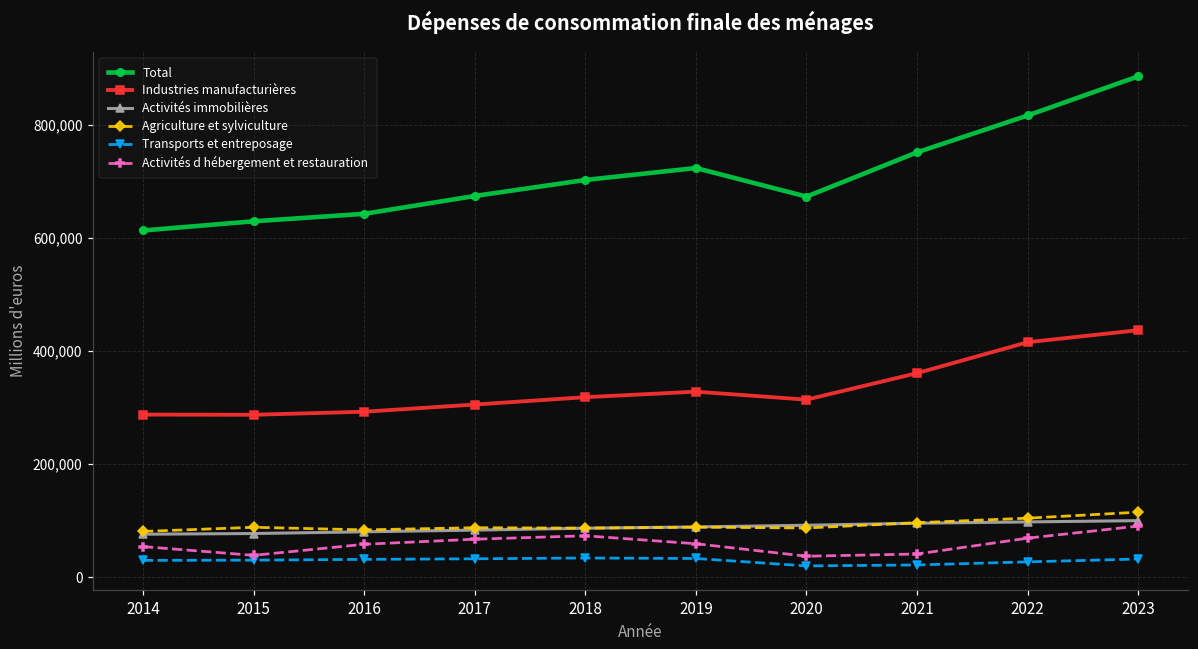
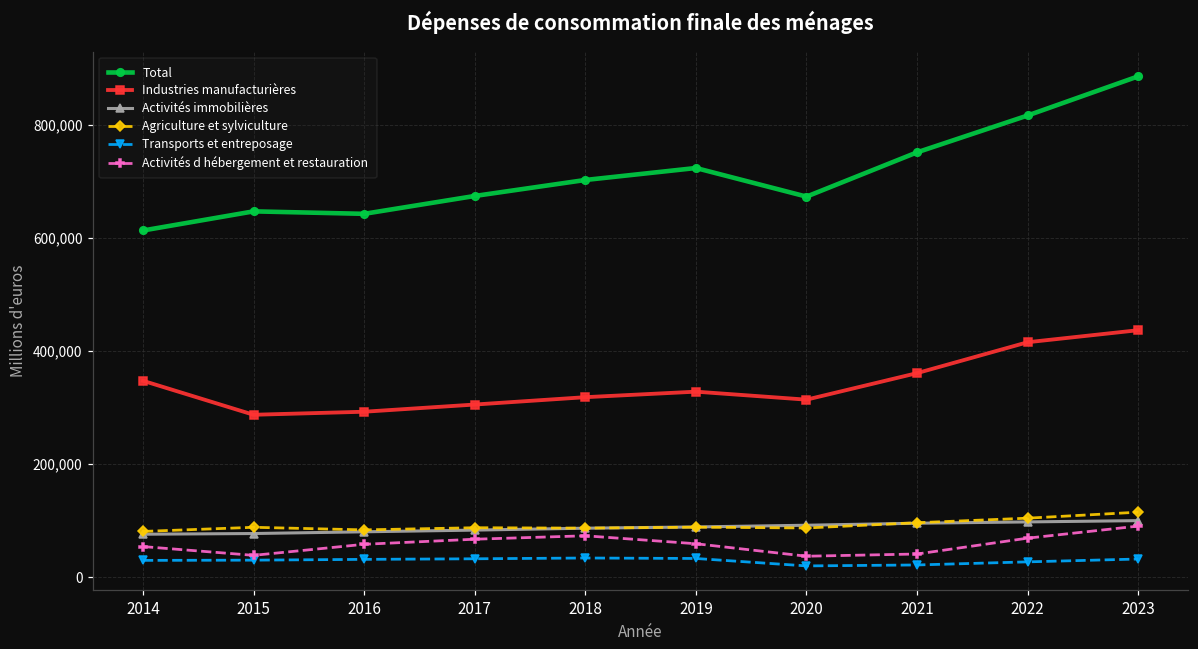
  {
    "Total": {
      "2014": "610,000",
-     "2015": "630,000",
+     "2015": "650,000",
      "2016": "640,000",
      "2017": "670,000",
      "2018": "700,000",
      "2019": "720,000",
      "2020": "670,000",
      "2021": "750,000",
      "2022": "820,000",
      "2023": "890,000"
    },
    "Industries manufacturières": {
-     "2014": "290,000",
+     "2014": "350,000",
      "2015": "290,000",
      "2016": "290,000",
      "2017": "310,000",
      "2018": "320,000",
      "2019": "330,000",
      "2020": "310,000",
      "2021": "360,000",
      "2022": "420,000",
      "2023": "440,000"
    },
    "Activités immobilières": {
      "2015": "80,000",
      "2022": "100,000",
      "2023": "100,000"
    },
    "Agriculture et sylviculture": {
      "2015": "90,000",
      "2022": "100,000",
      "2023": "110,000"
    },
    "Transports et entreposage": {
      "2014": "30,000",
      "2015": "30,000",
      "2016": "30,000",
      "2017": "30,000",
      "2018": "30,000",
      "2019": "30,000",
      "2020": "20,000",
      "2021": "20,000",
      "2022": "30,000",
      "2023": "30,000"
    },
    "Activités d hébergement et restauration": {
      "2014": "50,000",
      "2015": "40,000",
      "2016": "60,000",
      "2017": "70,000",
      "2018": "70,000",
      "2019": "60,000",
      "2020": "40,000",
      "2021": "40,000",
      "2022": "70,000",
      "2023": "90,000"
    }
  }
